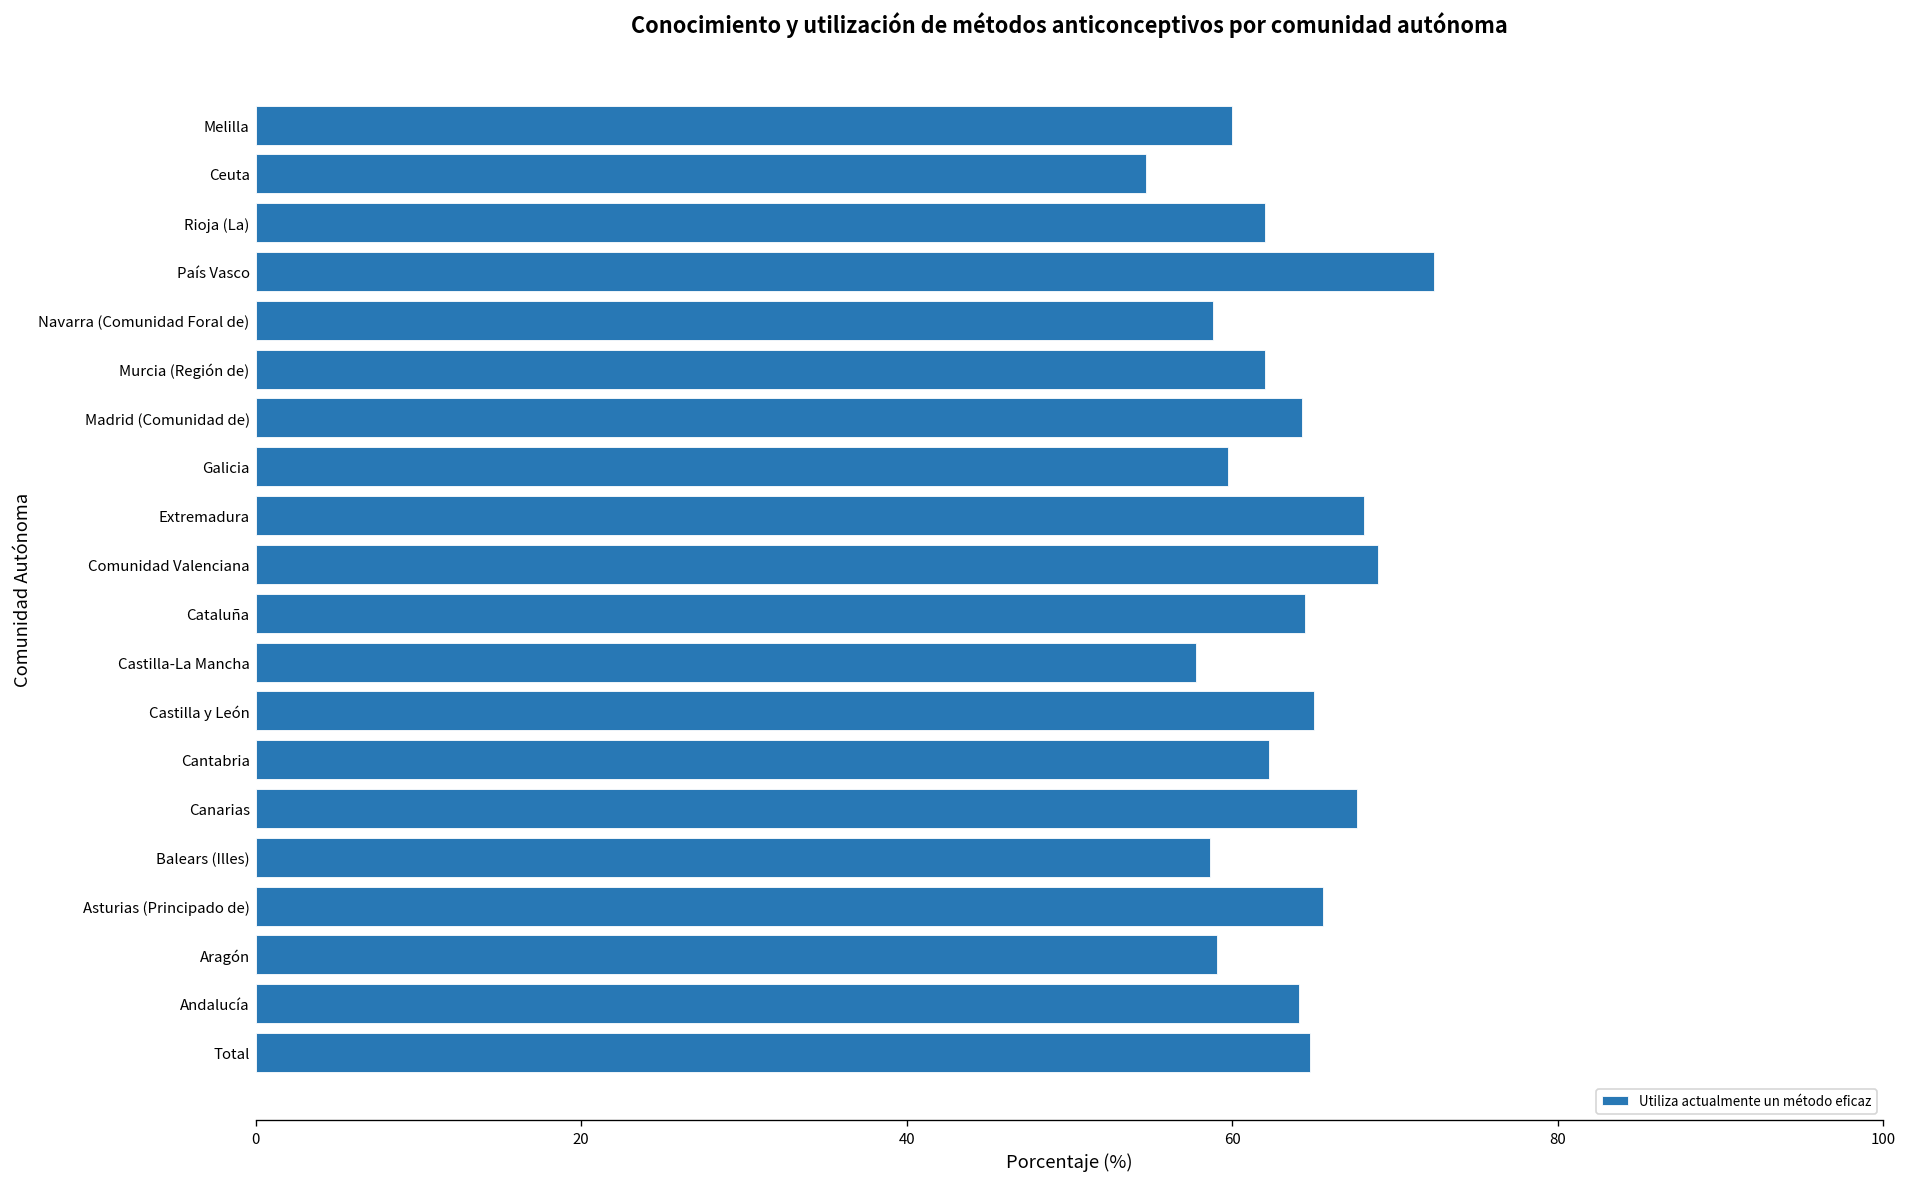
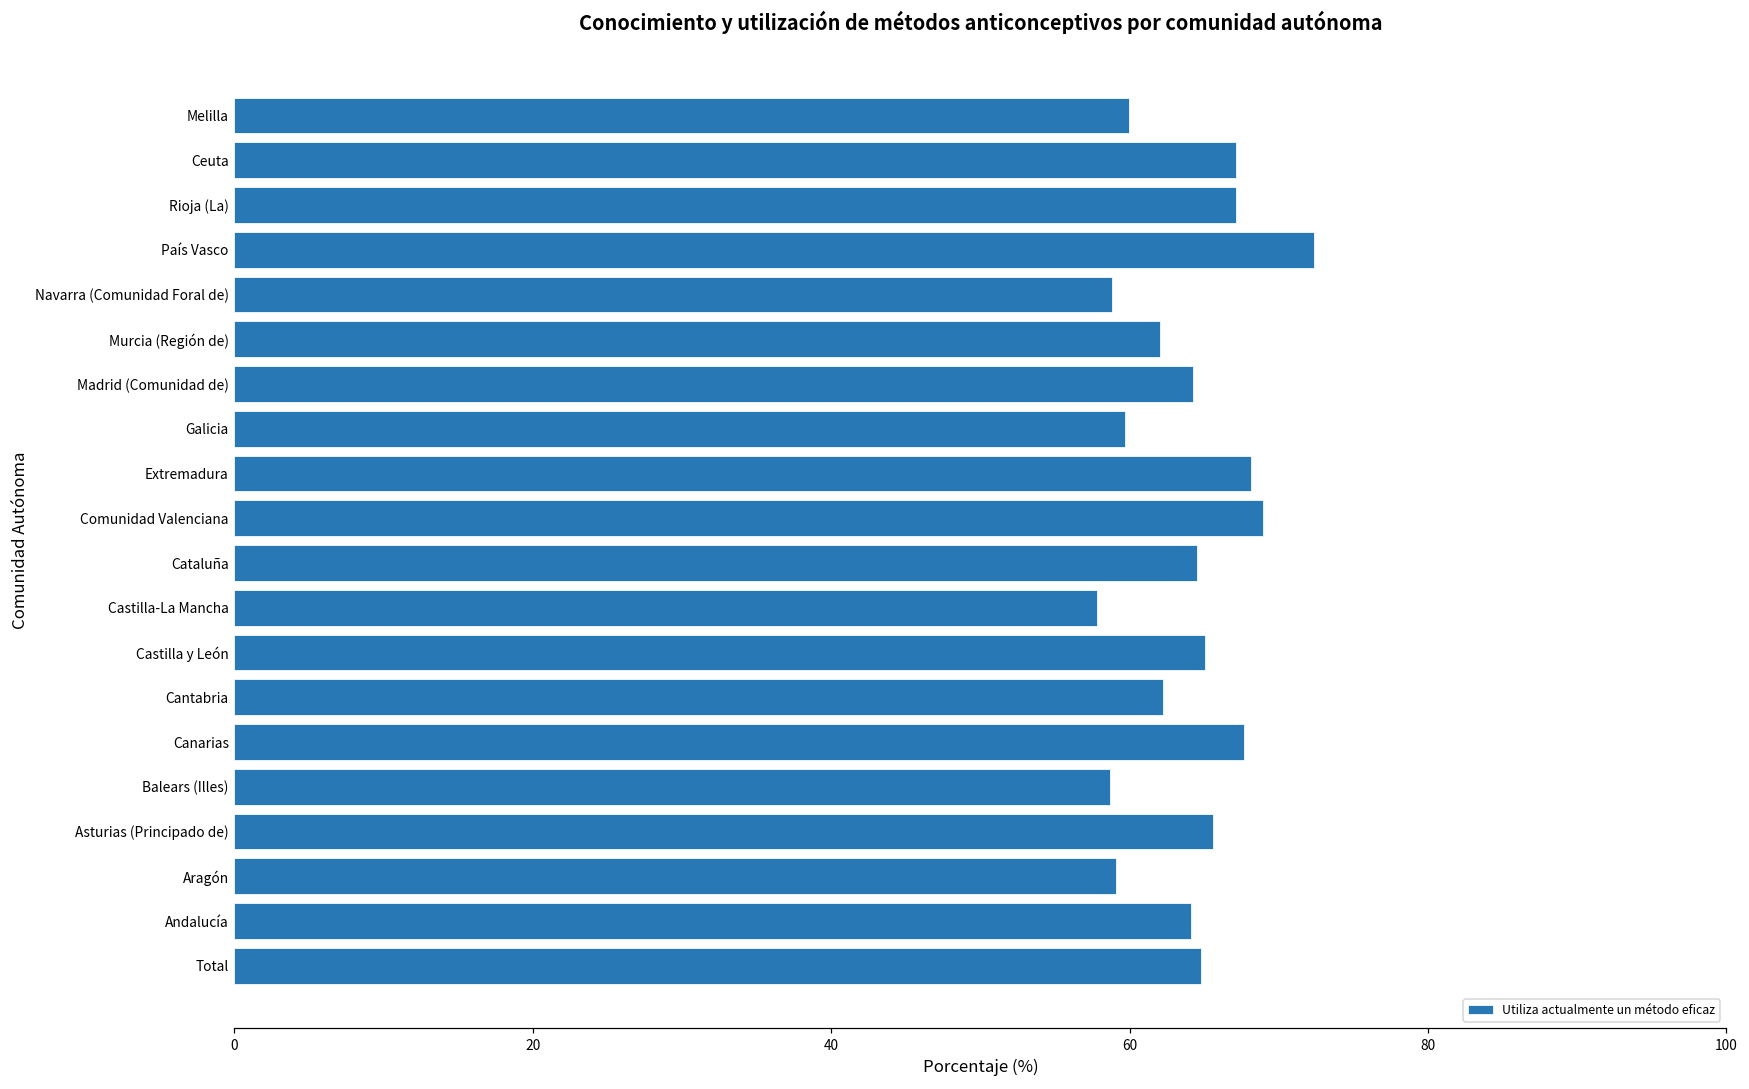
  {
    "Melilla": 60.0,
-   "Ceuta": 54.7,
-   "Rioja (La)": 62.0,
+   "Ceuta": 67.1,
+   "Rioja (La)": 67.1,
    "País Vasco": 72.4,
    "Navarra (Comunidad Foral de)": 58.8,
    "Murcia (Región de)": 62.0,
    "Madrid (Comunidad de)": 64.3,
    "Galicia": 59.7,
    "Extremadura": 68.1,
    "Comunidad Valenciana": 68.9,
    "Cataluña": 64.5,
    "Castilla-La Mancha": 57.8,
    "Castilla y León": 65.0,
    "Cantabria": 62.3,
    "Canarias": 67.6,
    "Balears (Illes)": 58.7,
    "Asturias (Principado de)": 65.6,
    "Aragón": 59.1,
    "Andalucía": 64.1,
    "Total": 64.8
  }
